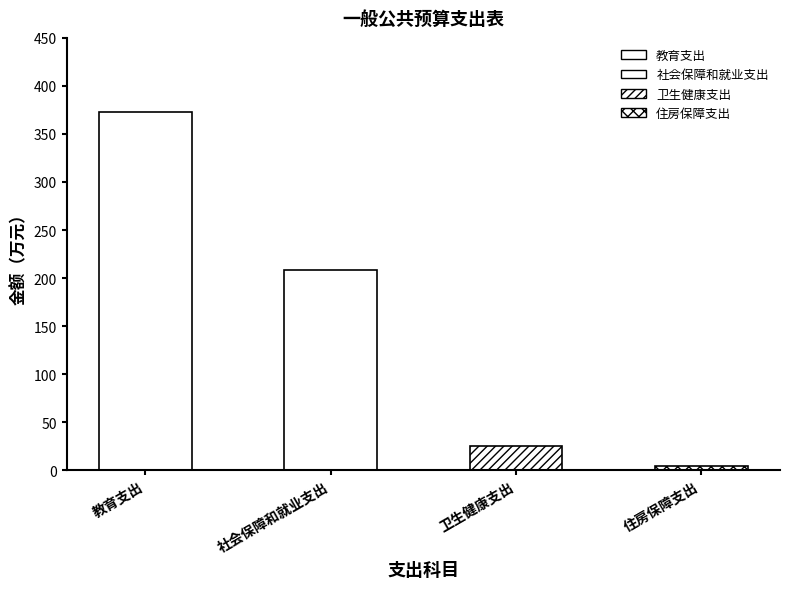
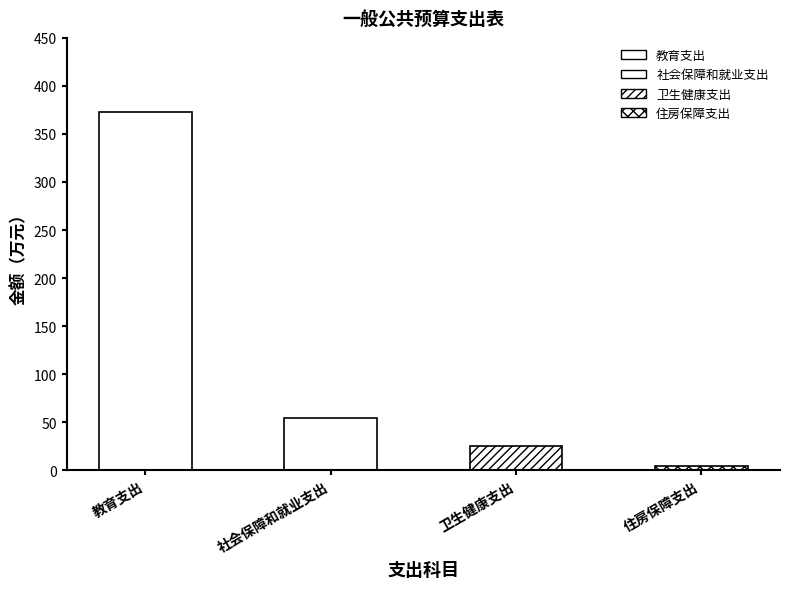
  {
    "教育支出": 370,
-   "社会保障和就业支出": 210,
+   "社会保障和就业支出": 50,
    "卫生健康支出": 20,
    "住房保障支出": 0
  }
